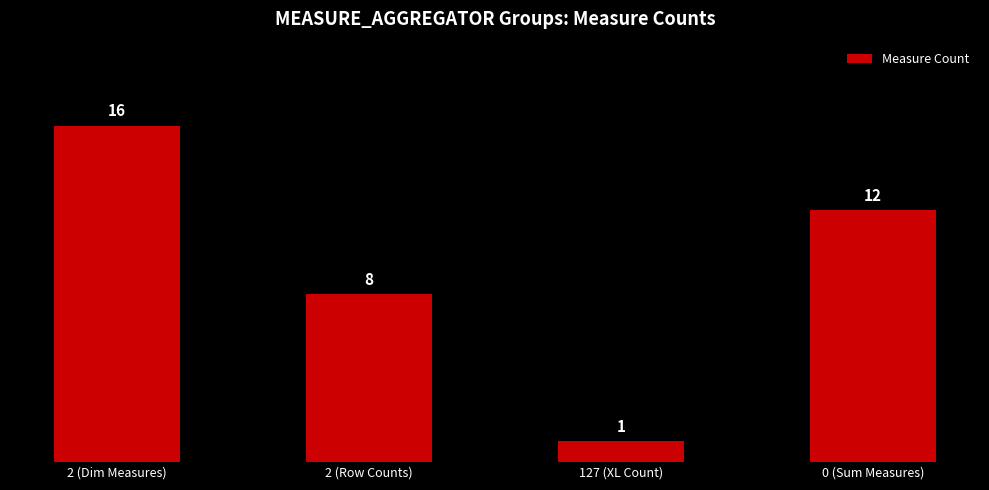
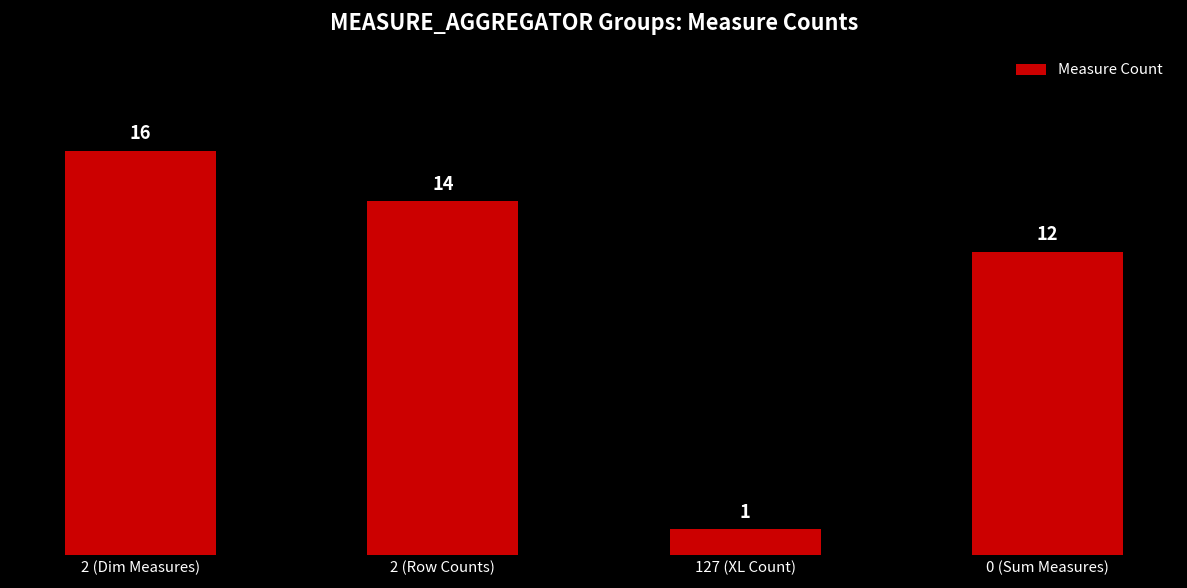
  {
    "2 (Dim Measures)": 16,
-   "2 (Row Counts)": 8,
+   "2 (Row Counts)": 14,
    "127 (XL Count)": 1,
    "0 (Sum Measures)": 12
  }
